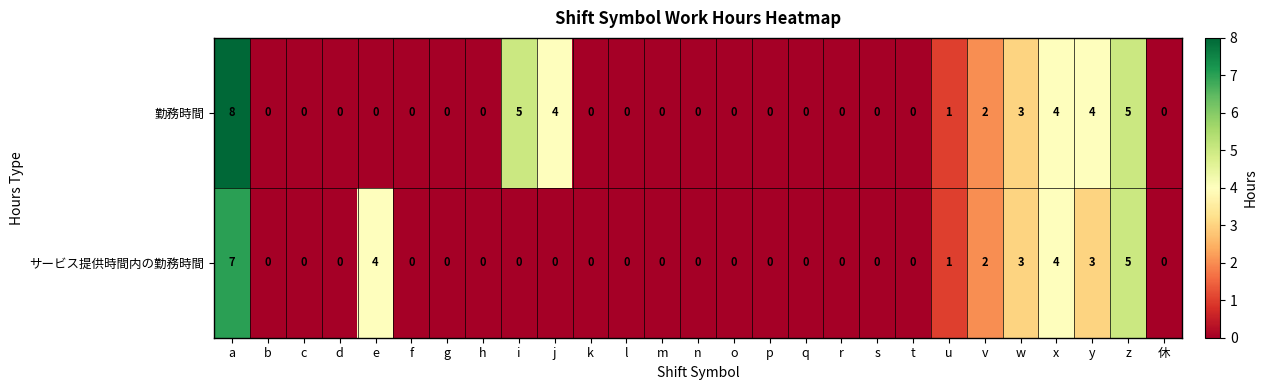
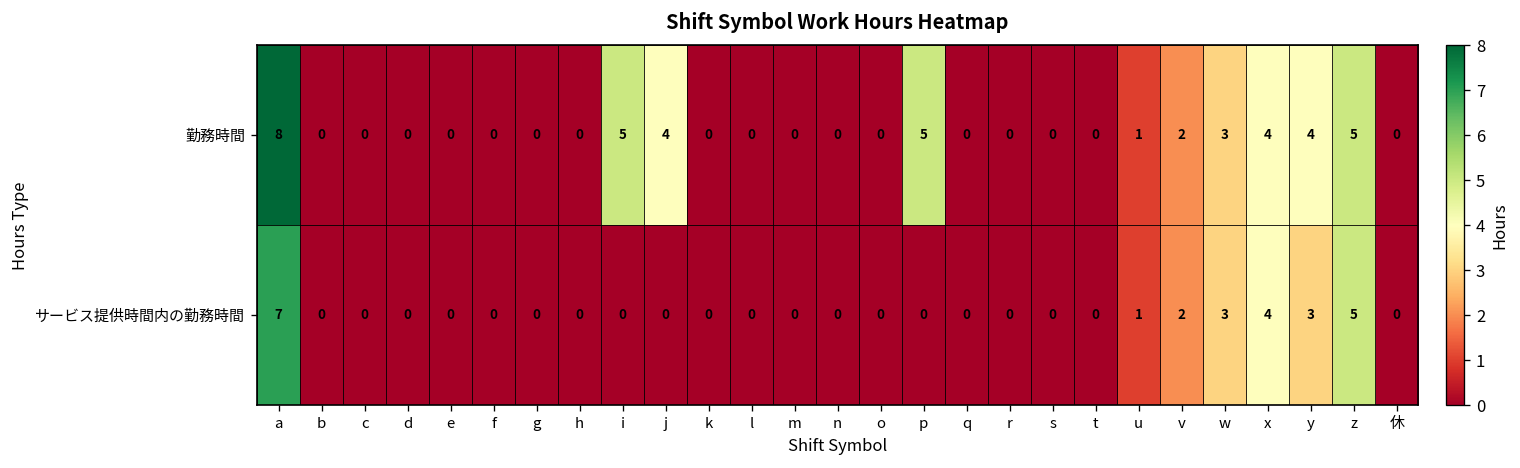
  {
    "勤務時間": {
      "a": 8,
      "b": 0,
      "c": 0,
      "d": 0,
      "e": 0,
      "f": 0,
      "g": 0,
      "h": 0,
      "i": 5,
      "j": 4,
      "k": 0,
      "l": 0,
      "m": 0,
      "n": 0,
      "o": 0,
-     "p": 0,
+     "p": 5,
      "q": 0,
      "r": 0,
      "s": 0,
      "t": 0,
      "u": 1,
      "v": 2,
      "w": 3,
      "x": 4,
      "y": 4,
      "z": 5,
      "休": 0
    },
    "サービス提供時間内の勤務時間": {
      "a": 7,
      "b": 0,
      "c": 0,
      "d": 0,
-     "e": 4,
+     "e": 0,
      "f": 0,
      "g": 0,
      "h": 0,
      "i": 0,
      "j": 0,
      "k": 0,
      "l": 0,
      "m": 0,
      "n": 0,
      "o": 0,
      "p": 0,
      "q": 0,
      "r": 0,
      "s": 0,
      "t": 0,
      "u": 1,
      "v": 2,
      "w": 3,
      "x": 4,
      "y": 3,
      "z": 5,
      "休": 0
    }
  }
